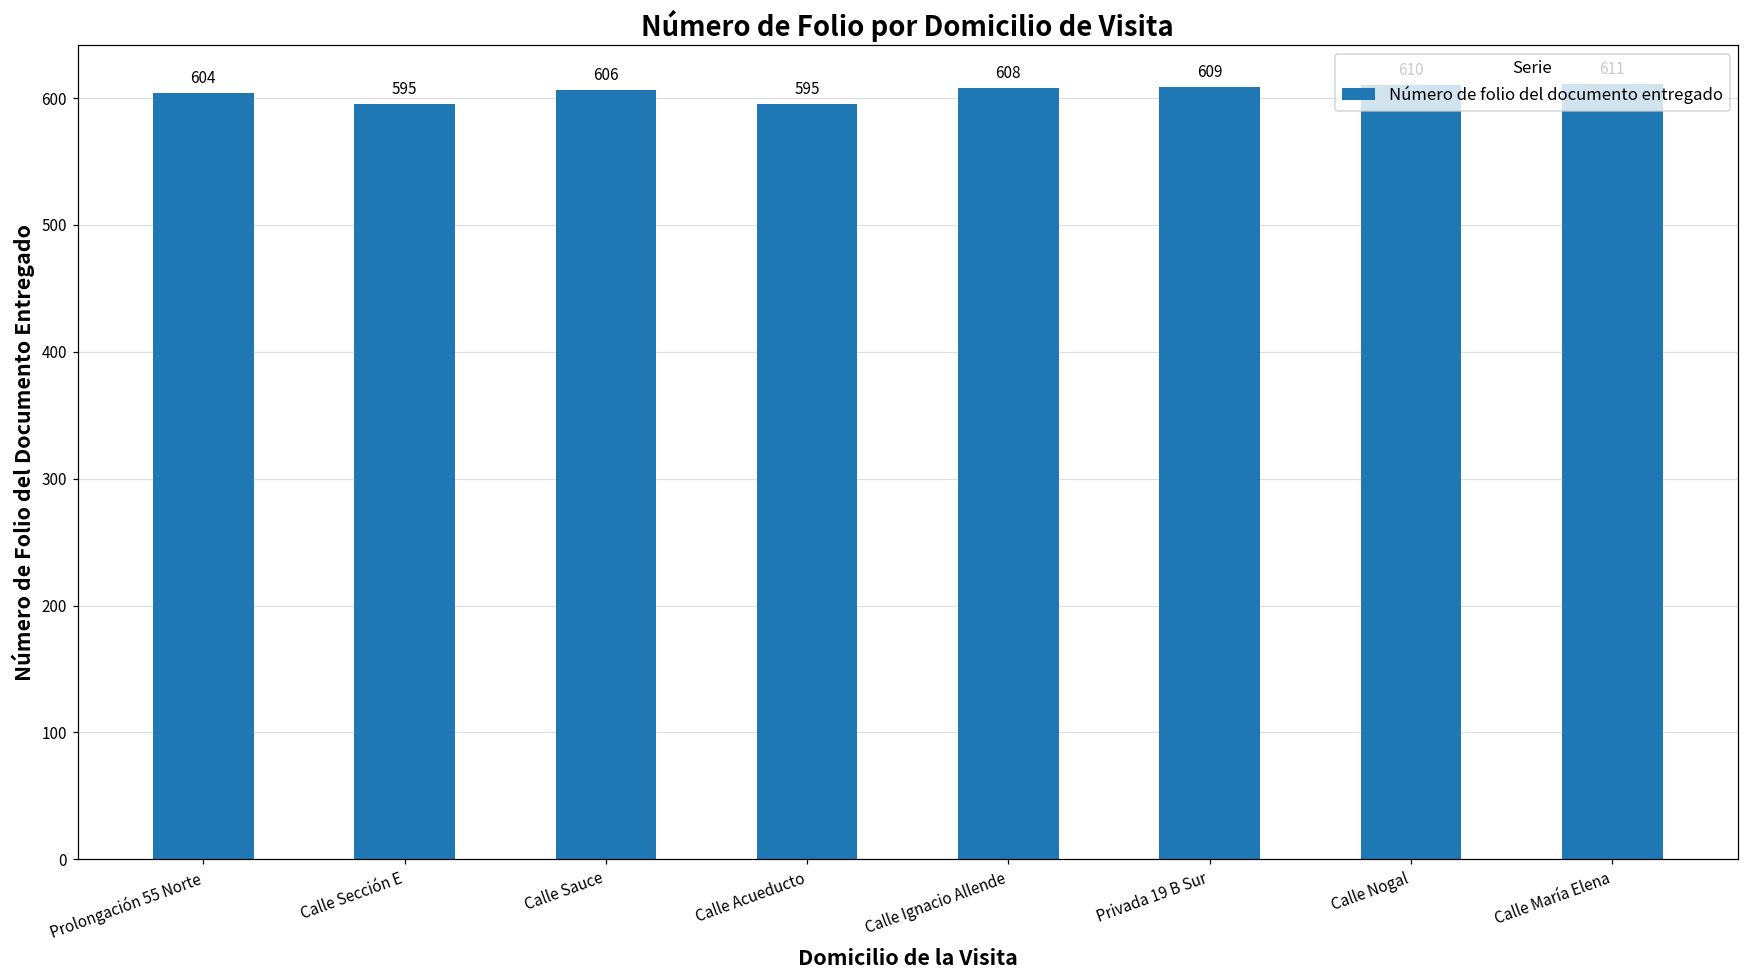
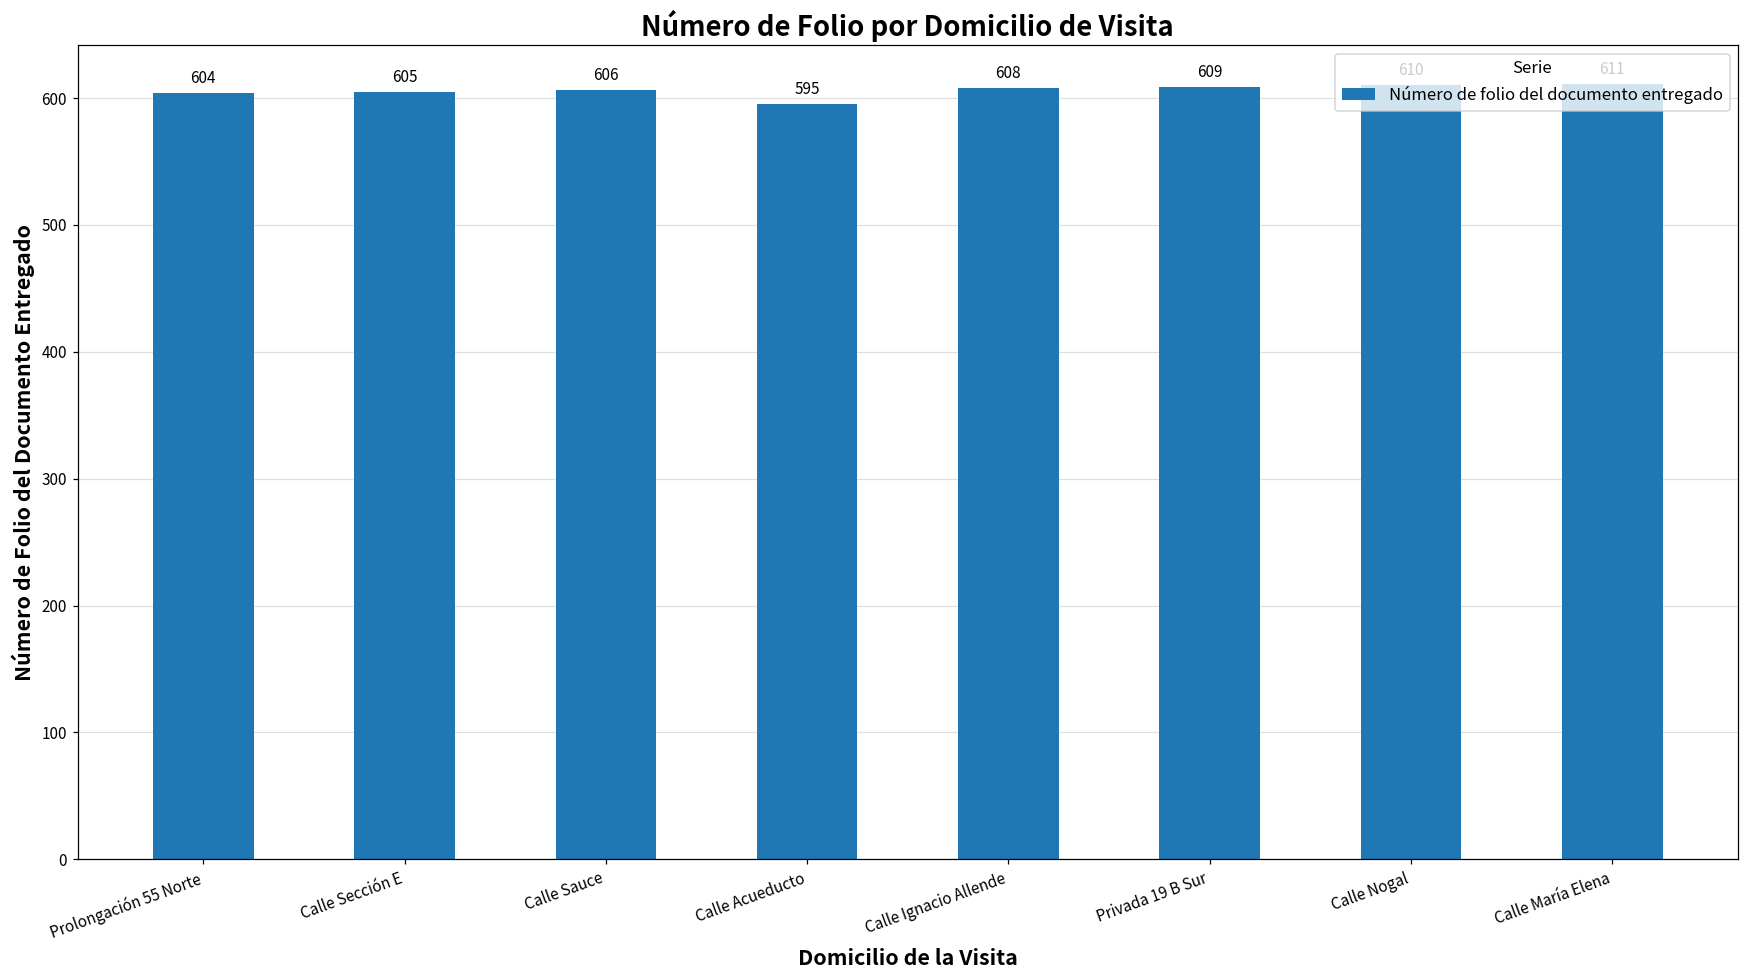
  {
    "Prolongación 55 Norte": 604,
-   "Calle Sección E": 595,
+   "Calle Sección E": 605,
    "Calle Sauce": 606,
    "Calle Acueducto": 595,
    "Calle Ignacio Allende": 608,
    "Privada 19 B Sur": 609
  }
